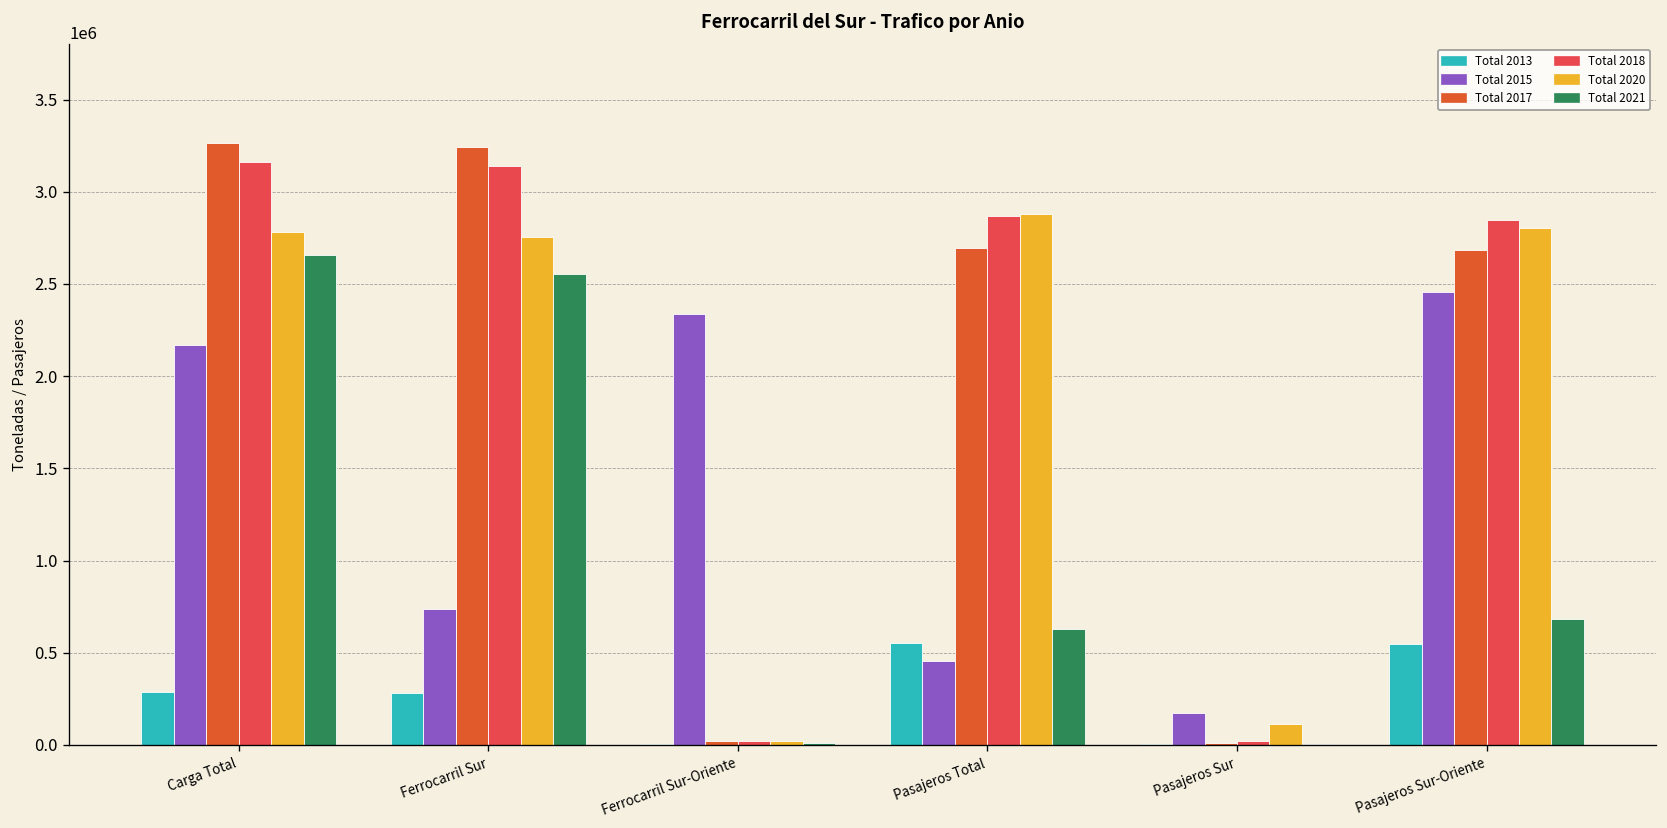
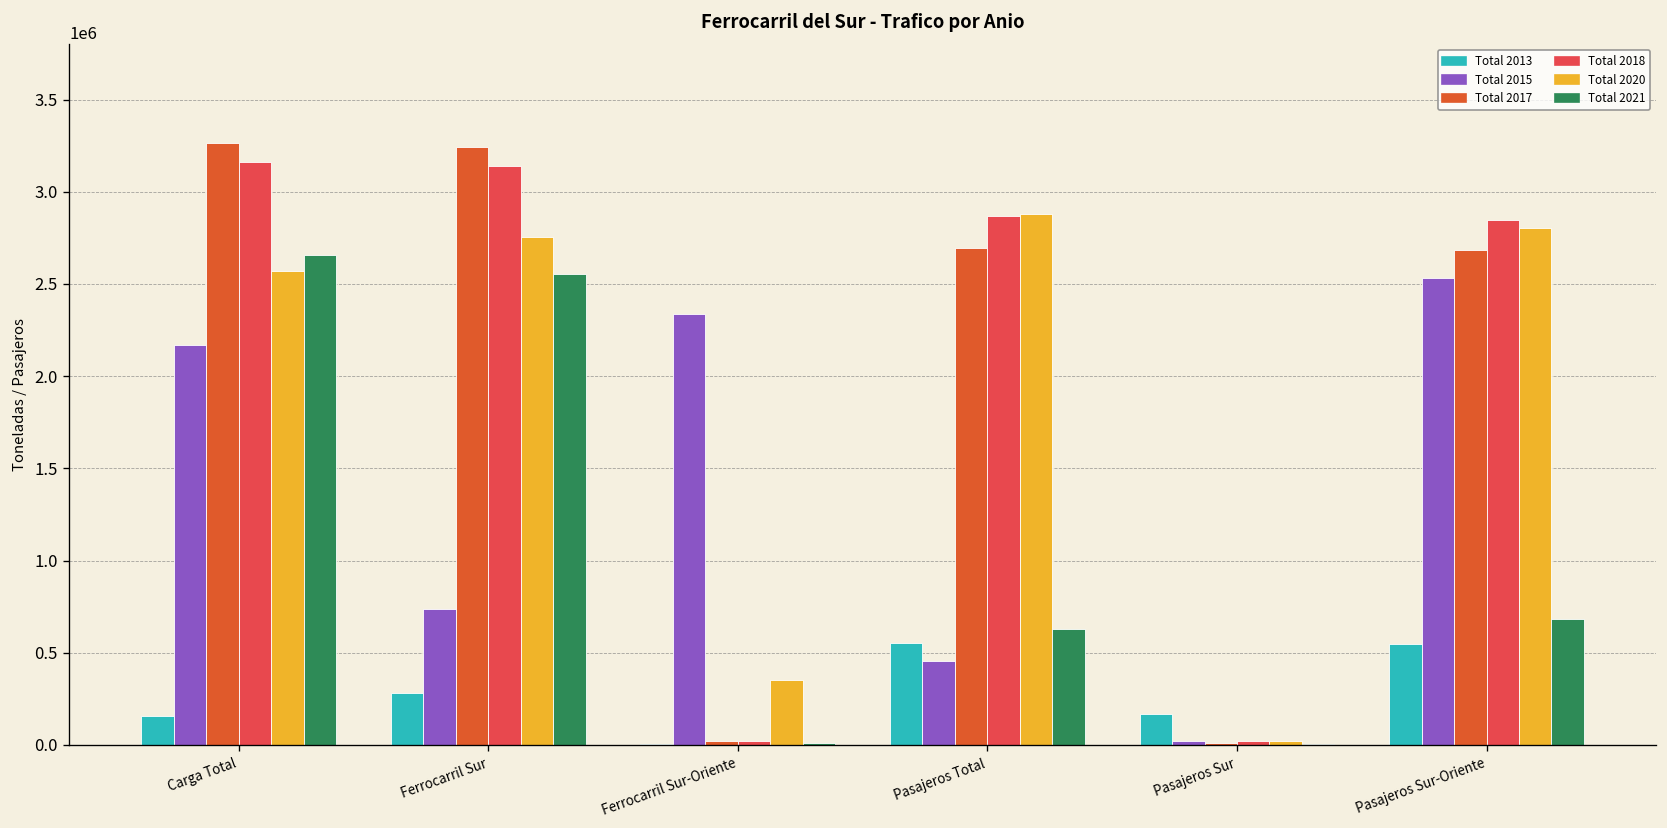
  {
    "Total 2013": {
-     "Carga Total": 280000,
+     "Carga Total": 160000,
      "Ferrocarril Sur": 280000,
      "Pasajeros Total": 550000,
-     "Pasajeros Sur": 0,
+     "Pasajeros Sur": 170000,
      "Pasajeros Sur-Oriente": 550000
    },
    "Total 2015": {
      "Carga Total": 2170000,
      "Ferrocarril Sur": 740000,
      "Ferrocarril Sur-Oriente": 2340000,
      "Pasajeros Total": 450000,
-     "Pasajeros Sur": 180000,
-     "Pasajeros Sur-Oriente": 2450000
+     "Pasajeros Sur": 20000,
+     "Pasajeros Sur-Oriente": 2530000
    },
    "Total 2020": {
-     "Carga Total": 2780000,
+     "Carga Total": 2570000,
      "Ferrocarril Sur": 2760000,
-     "Ferrocarril Sur-Oriente": 20000,
+     "Ferrocarril Sur-Oriente": 350000,
      "Pasajeros Total": 2880000,
-     "Pasajeros Sur": 110000,
+     "Pasajeros Sur": 20000,
      "Pasajeros Sur-Oriente": 2800000
    },
    "Total 2021": {
      "Carga Total": 2660000,
      "Ferrocarril Sur": 2560000,
      "Pasajeros Total": 630000,
      "Pasajeros Sur-Oriente": 690000
    }
  }
